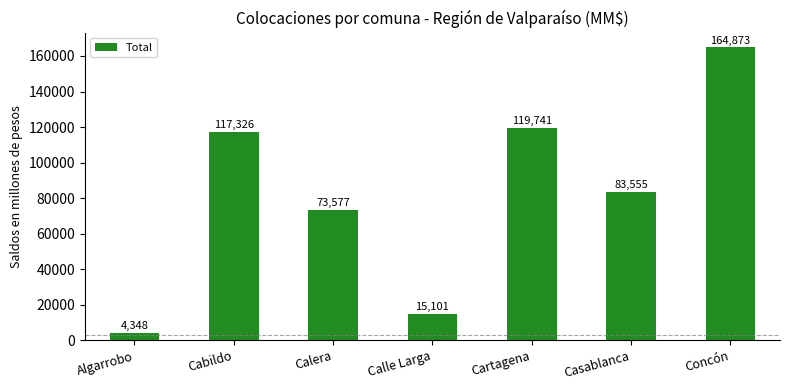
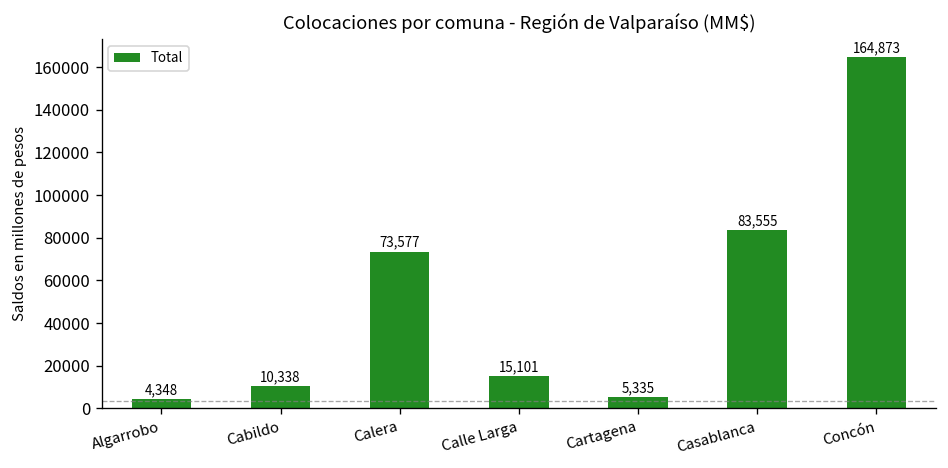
  {
    "Algarrobo": "4,348",
-   "Cabildo": "117,326",
+   "Cabildo": "10,338",
    "Calera": "73,577",
    "Calle Larga": "15,101",
-   "Cartagena": "119,741",
+   "Cartagena": "5,335",
    "Casablanca": "83,555",
    "Concón": "164,873"
  }
